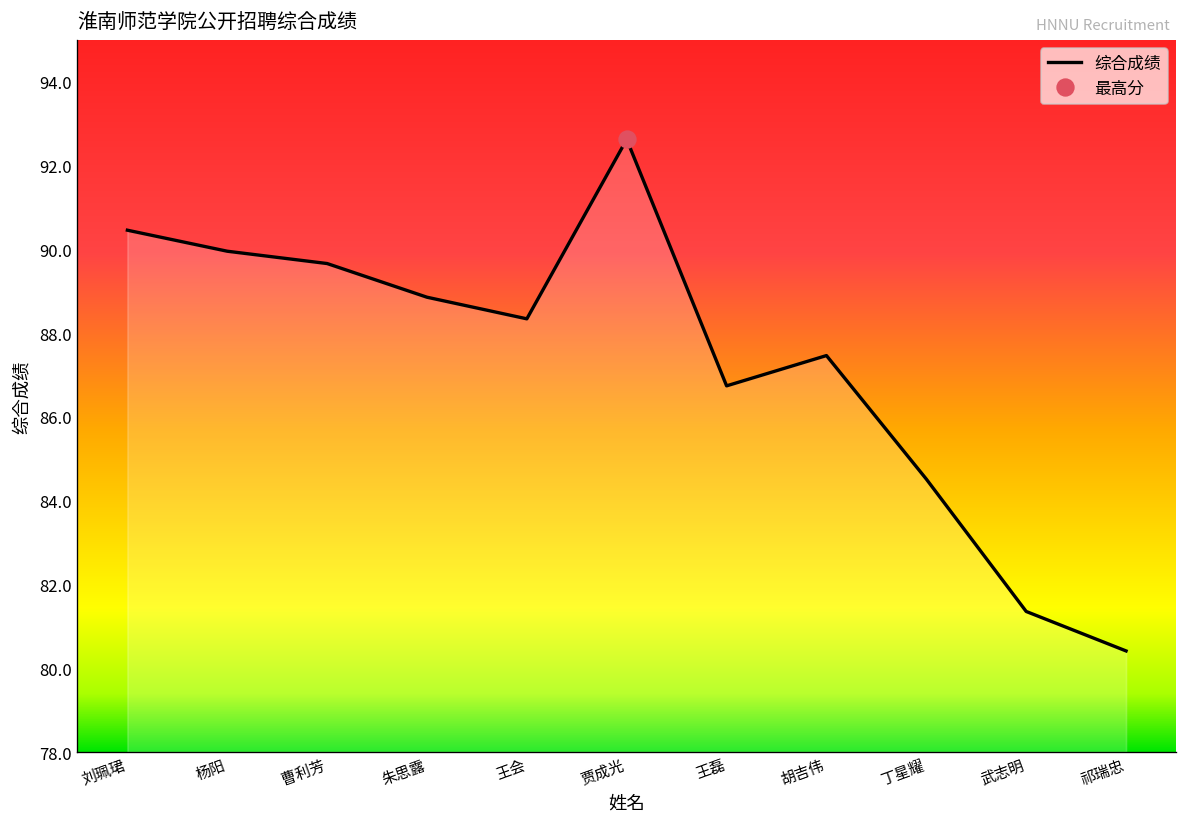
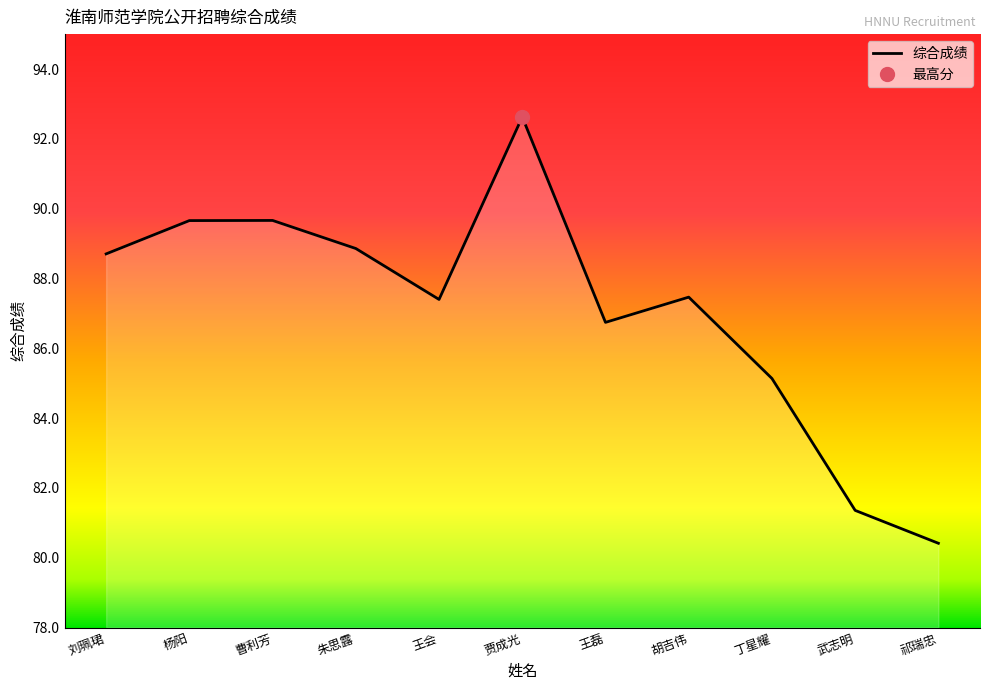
  {
    "综合成绩": {
-     "刘珮珺": 90.5,
-     "杨阳": 90.0,
+     "刘珮珺": 88.7,
+     "杨阳": 89.7,
      "曹利芳": 89.7,
      "朱思露": 88.9,
-     "王会": 88.3,
+     "王会": 87.4,
      "王磊": 86.7,
      "胡吉伟": 87.5,
-     "丁星耀": 84.5,
+     "丁星耀": 85.1,
      "武志明": 81.4,
      "祁瑞忠": 80.4
    }
  }
